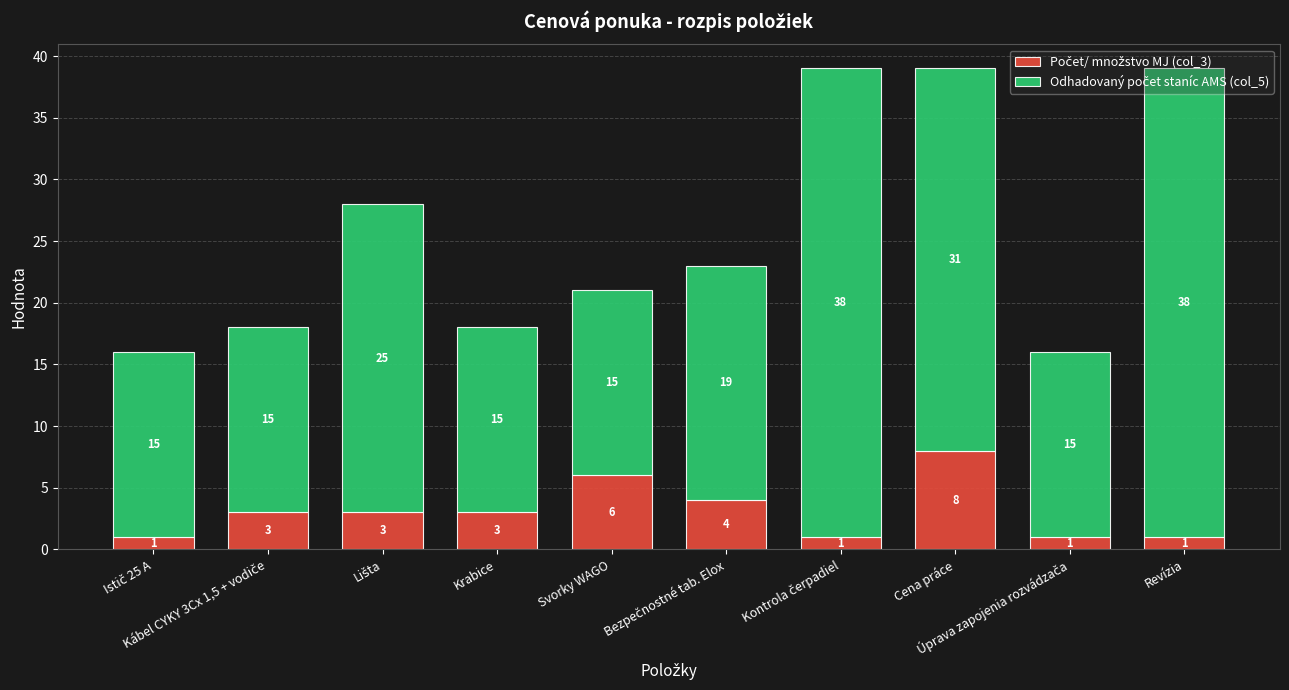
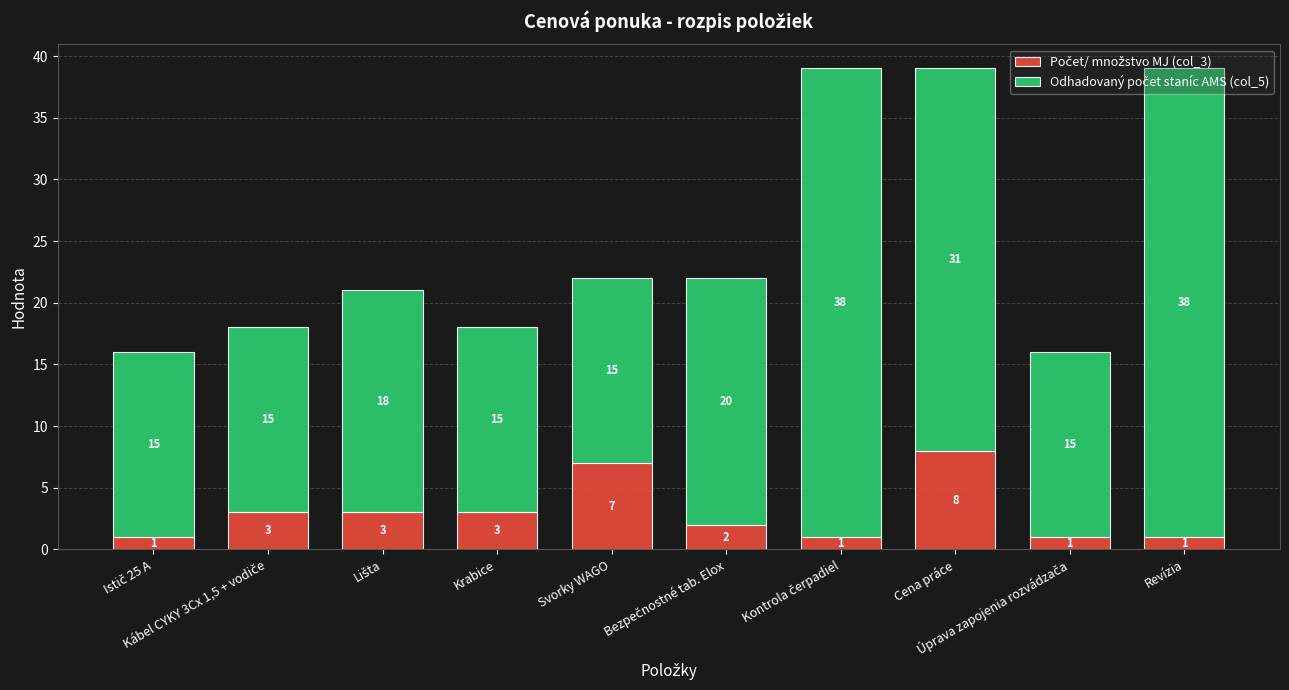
  {
    "Počet/ množstvo MJ (col_3)": {
      "Istič 25 A": 1,
      "Kábel CYKY 3Cx 1,5 + vodiče": 3,
      "Lišta": 3,
      "Krabice": 3,
-     "Svorky WAGO": 6,
-     "Bezpečnostné tab. Elox": 4,
+     "Svorky WAGO": 7,
+     "Bezpečnostné tab. Elox": 2,
      "Kontrola čerpadiel": 1,
      "Cena práce": 8,
      "Úprava zapojenia rozvádzača": 1,
      "Revízia": 1
    },
    "Odhadovaný počet staníc AMS (col_5)": {
      "Istič 25 A": 15,
      "Kábel CYKY 3Cx 1,5 + vodiče": 15,
-     "Lišta": 25,
+     "Lišta": 18,
      "Krabice": 15,
      "Svorky WAGO": 15,
-     "Bezpečnostné tab. Elox": 19,
+     "Bezpečnostné tab. Elox": 20,
      "Kontrola čerpadiel": 38,
      "Cena práce": 31,
      "Úprava zapojenia rozvádzača": 15
    }
  }
